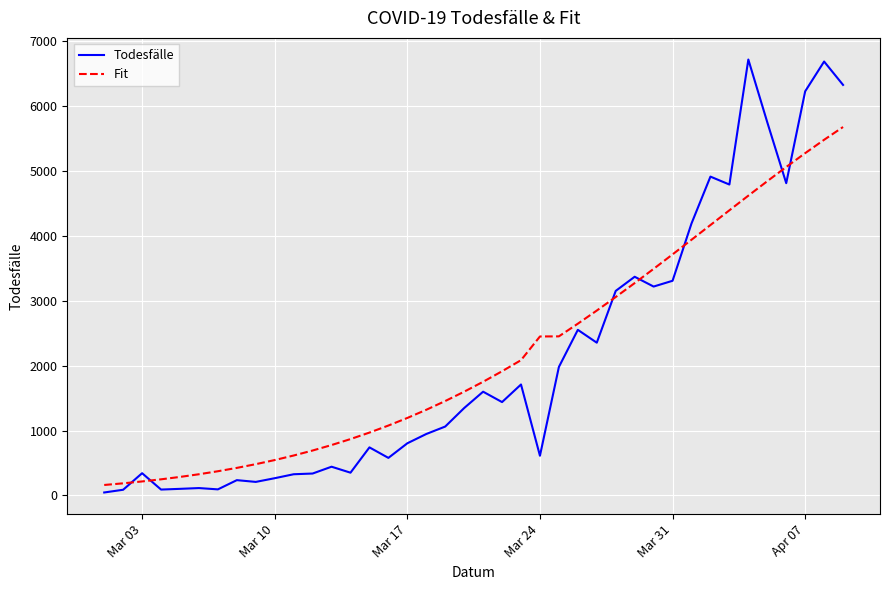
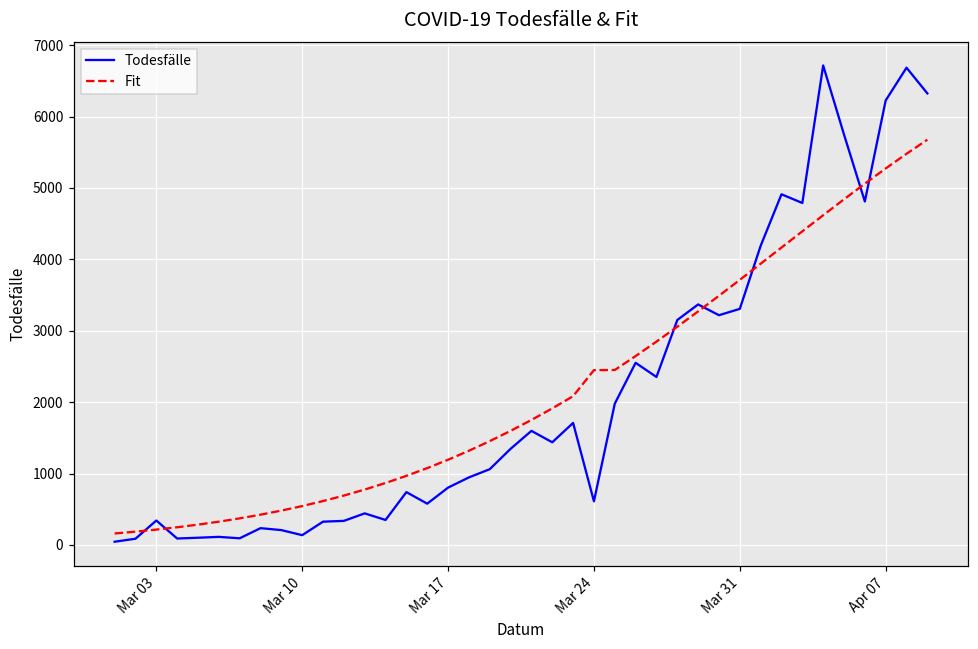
  {
    "Todesfälle": {
      "Mar 03": 300,
-     "Mar 10": 300,
+     "Mar 10": 100,
      "Mar 17": 800,
      "Mar 24": 600,
      "Mar 31": 3300,
      "Apr 07": 6200
    },
    "Fit": {
      "Mar 03": 200,
      "Mar 10": 500,
      "Mar 17": 1200,
      "Mar 24": 2400,
      "Mar 31": 3700,
      "Apr 07": 5300
    }
  }
